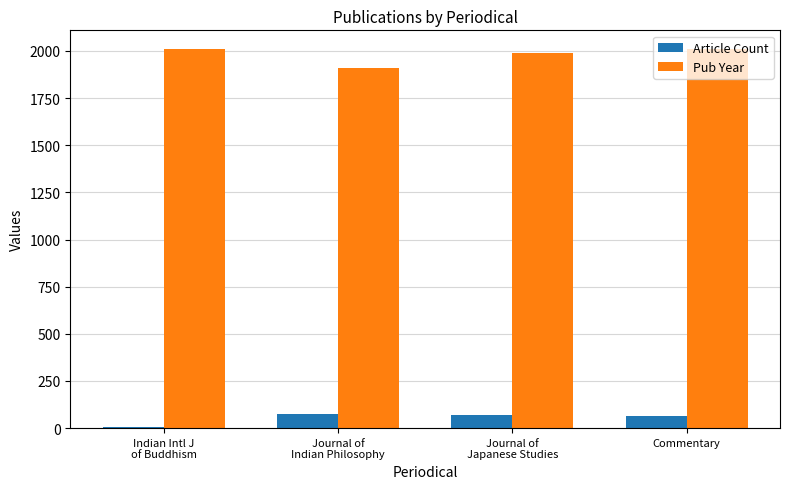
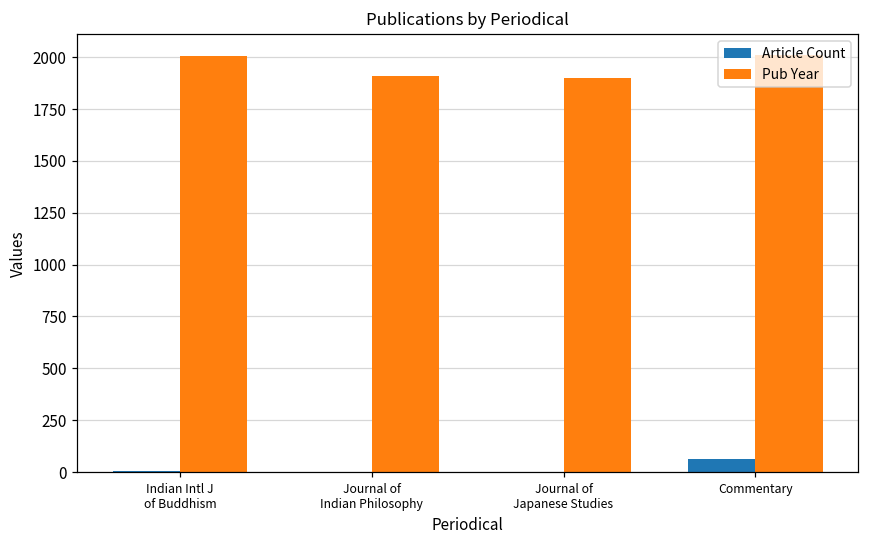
  {
    "Article Count": {
-     "Journal of Indian Philosophy": 80,
-     "Journal of Japanese Studies": 70,
+     "Journal of Indian Philosophy": 0,
+     "Journal of Japanese Studies": 0,
      "Commentary": 60
    },
    "Pub Year": {
      "Indian Intl J of Buddhism": 2010,
      "Journal of Indian Philosophy": 1910,
-     "Journal of Japanese Studies": 1990
+     "Journal of Japanese Studies": 1900
    }
  }
